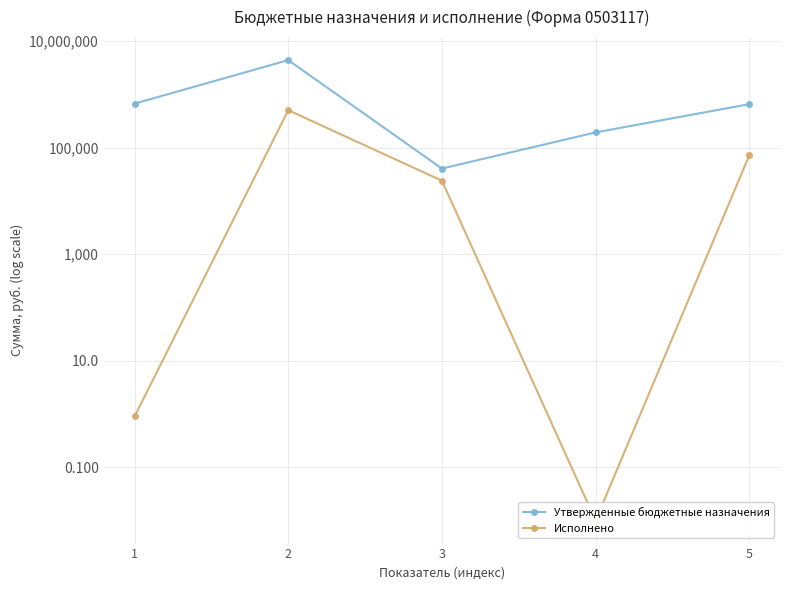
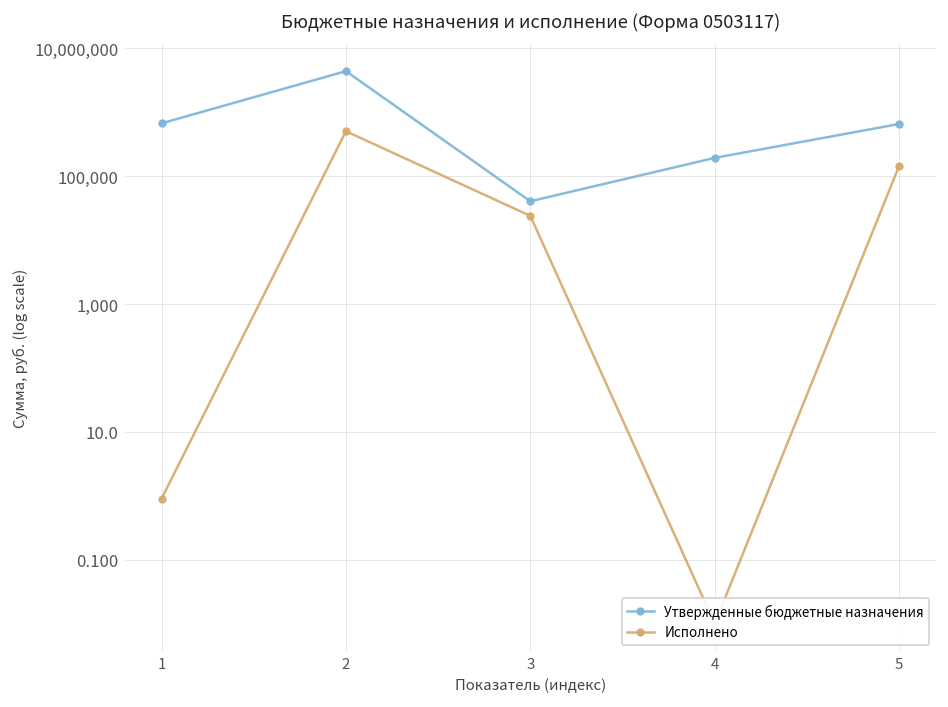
  {
    "Утвержденные бюджетные назначения": {
      "1": "700,000",
      "2": "4,000,000",
      "3": "40,000",
      "4": "190,000",
      "5": "700,000"
    },
    "Исполнено": {
      "1": "0.9",
      "2": "500,000",
      "3": "20,000",
-     "5": "70,000"
+     "5": "140,000"
    }
  }
